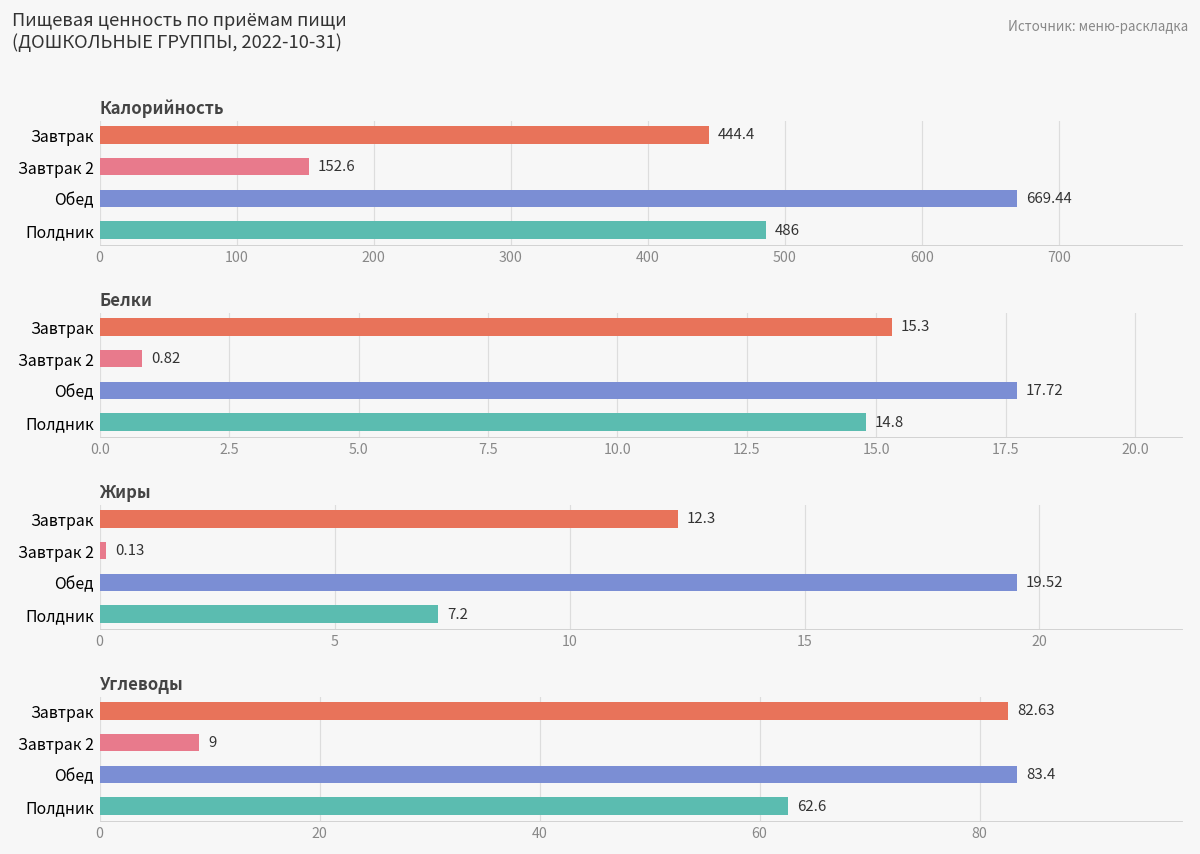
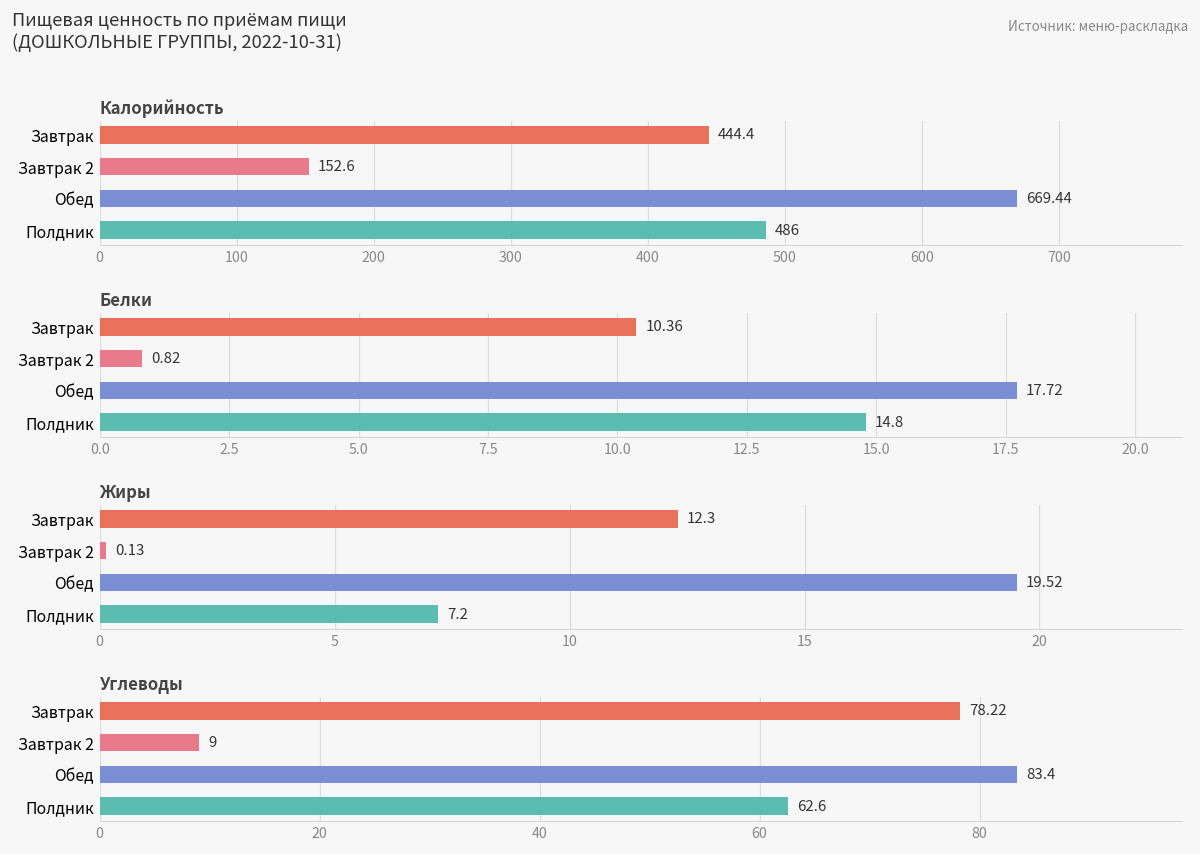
  {
    "Калорийность": {
      "Завтрак": 444.4,
      "Завтрак 2": 152.6,
      "Обед": 669.44,
      "Полдник": 486
    },
    "Белки": {
-     "Завтрак": 15.3,
+     "Завтрак": 10.36,
      "Завтрак 2": 0.82,
      "Обед": 17.72,
      "Полдник": 14.8
    },
    "Жиры": {
      "Завтрак": 12.3,
      "Завтрак 2": 0.13,
      "Обед": 19.52,
      "Полдник": 7.2
    },
    "Углеводы": {
-     "Завтрак": 82.63,
+     "Завтрак": 78.22,
      "Завтрак 2": 9,
      "Обед": 83.4,
      "Полдник": 62.6
    }
  }
